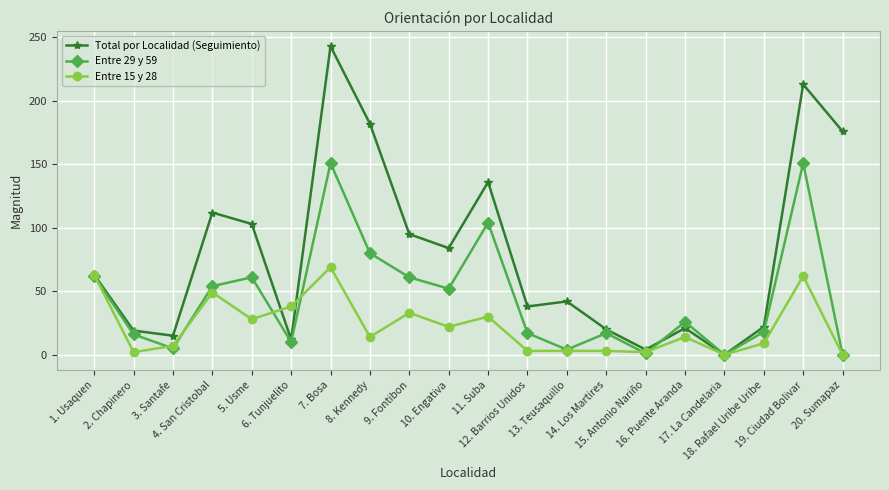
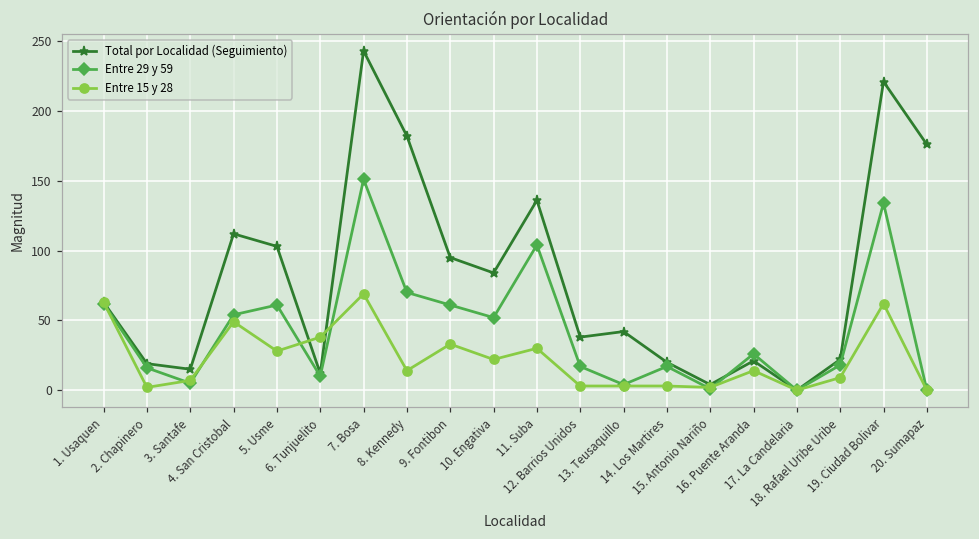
  {
    "Total por Localidad (Seguimiento)": {
      "2. Chapinero": 19,
      "3. Santafe": 15,
      "4. San Cristobal": 112,
      "5. Usme": 103,
      "7. Bosa": 243,
      "8. Kennedy": 182,
      "9. Fontibon": 95,
      "10. Engativa": 84,
      "11. Suba": 136,
      "12. Barrios Unidos": 38,
      "13. Teusaquillo": 42,
      "14. Los Martires": 20,
      "15. Antonio Nariño": 4,
      "16. Puente Aranda": 21,
      "18. Rafael Uribe Uribe": 22,
-     "19. Ciudad Bolivar": 213,
+     "19. Ciudad Bolivar": 221,
      "20. Sumapaz": 176
    },
    "Entre 29 y 59": {
      "2. Chapinero": 16,
      "3. Santafe": 5,
      "4. San Cristobal": 54,
      "5. Usme": 61,
      "7. Bosa": 151,
-     "8. Kennedy": 80,
+     "8. Kennedy": 70,
      "9. Fontibon": 61,
      "10. Engativa": 52,
      "11. Suba": 104,
      "12. Barrios Unidos": 17,
      "14. Los Martires": 17,
      "16. Puente Aranda": 26,
      "18. Rafael Uribe Uribe": 18,
-     "19. Ciudad Bolivar": 151
+     "19. Ciudad Bolivar": 134
    },
    "Entre 15 y 28": {
      "2. Chapinero": 2,
      "3. Santafe": 7,
      "4. San Cristobal": 49,
      "5. Usme": 28,
      "6. Tunjuelito": 38,
      "7. Bosa": 69,
      "8. Kennedy": 14,
      "9. Fontibon": 33,
      "10. Engativa": 22,
      "11. Suba": 30,
      "12. Barrios Unidos": 3,
      "14. Los Martires": 3,
      "16. Puente Aranda": 14,
      "18. Rafael Uribe Uribe": 9,
      "19. Ciudad Bolivar": 62
    }
  }
